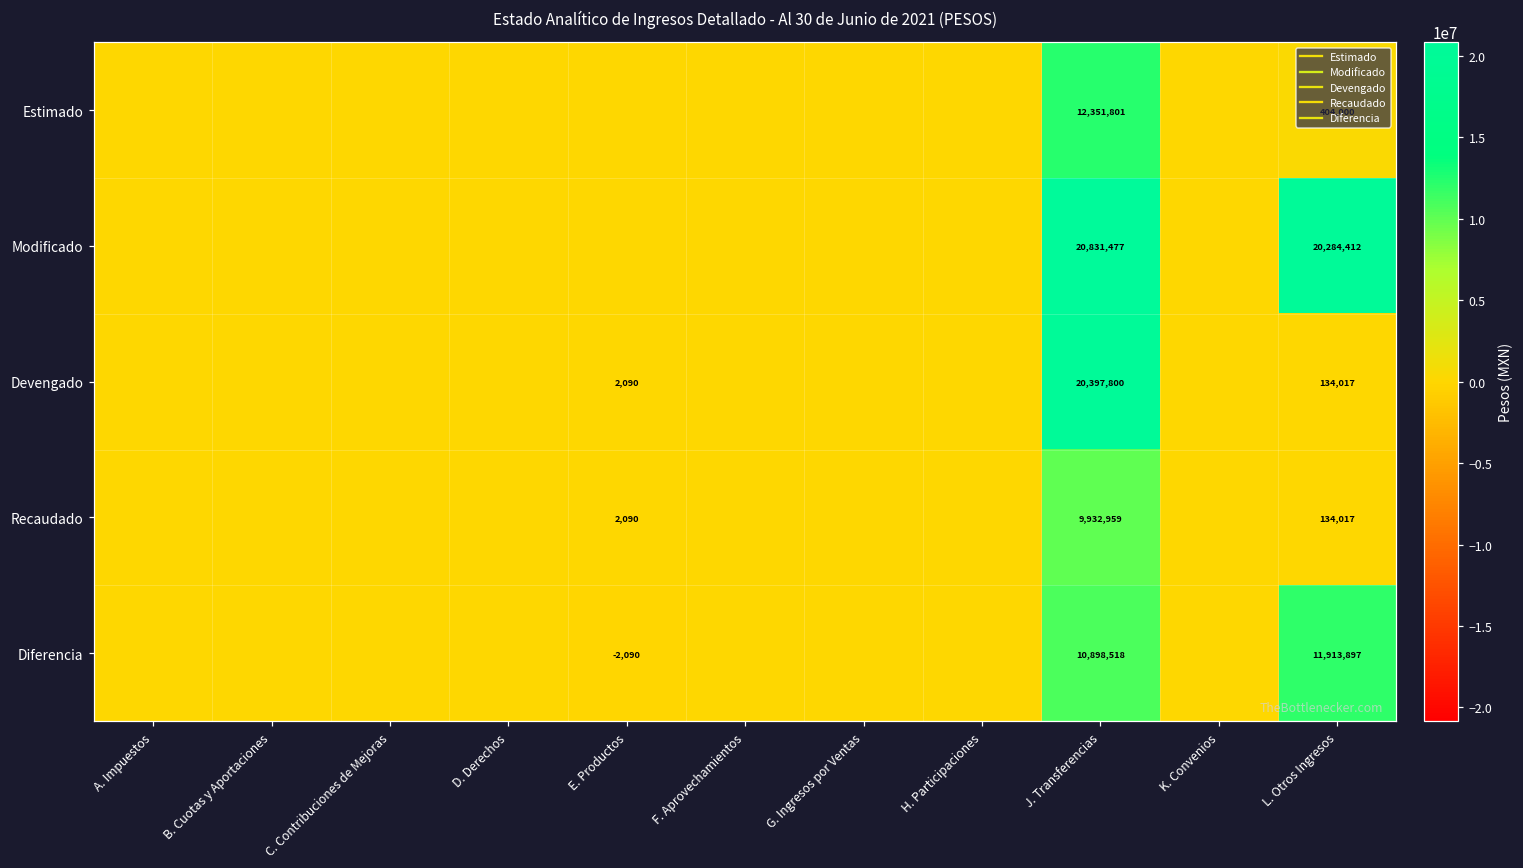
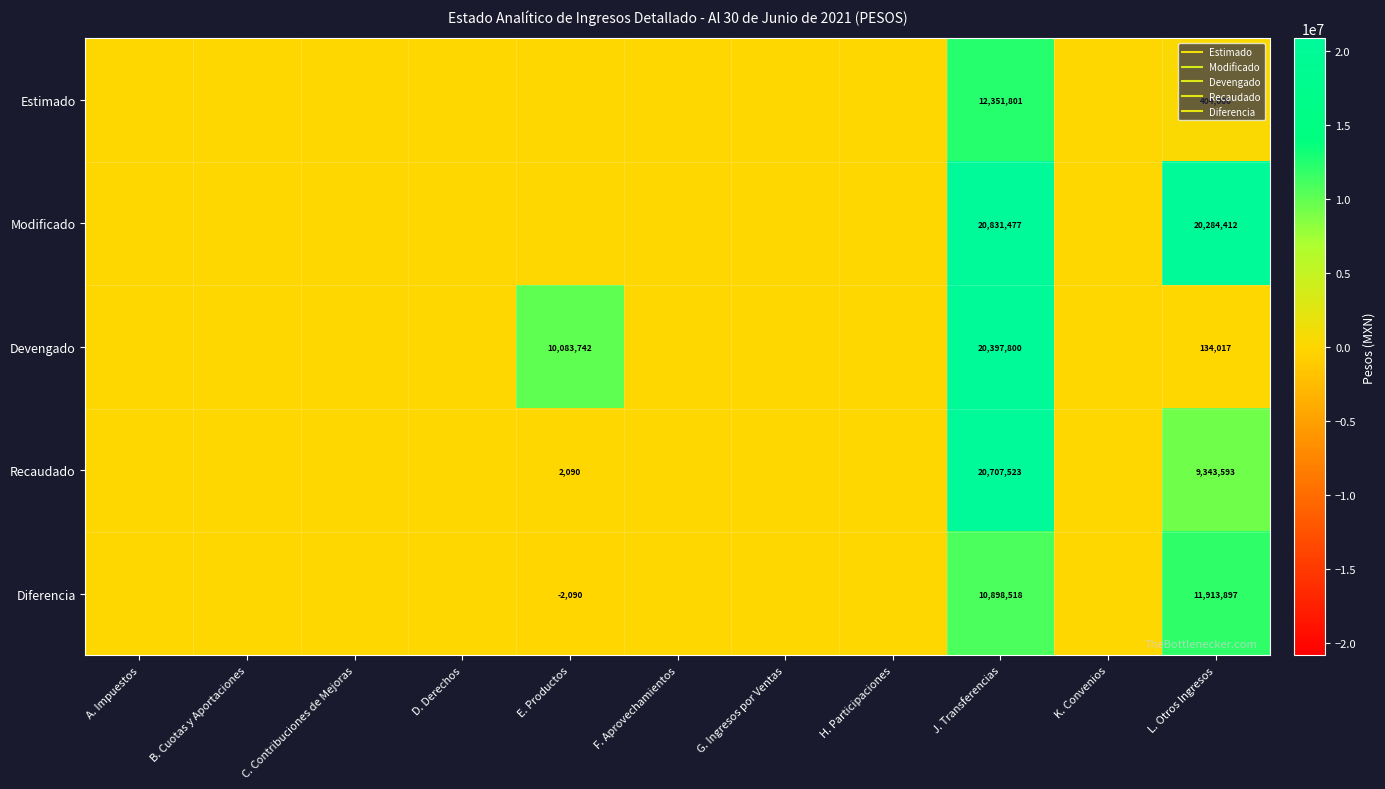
  {
    "Estimado": {
      "J. Transferencias": "12,351,801"
    },
    "Modificado": {
      "J. Transferencias": "20,831,477",
      "L. Otros Ingresos": "20,284,412"
    },
    "Devengado": {
-     "E. Productos": "2,090",
+     "E. Productos": "10,083,742",
      "J. Transferencias": "20,397,800",
      "L. Otros Ingresos": "134,017"
    },
    "Recaudado": {
      "E. Productos": "2,090",
-     "J. Transferencias": "9,932,959",
-     "L. Otros Ingresos": "134,017"
+     "J. Transferencias": "20,707,523",
+     "L. Otros Ingresos": "9,343,593"
    },
    "Diferencia": {
      "E. Productos": "-2,090",
      "J. Transferencias": "10,898,518"
    }
  }
